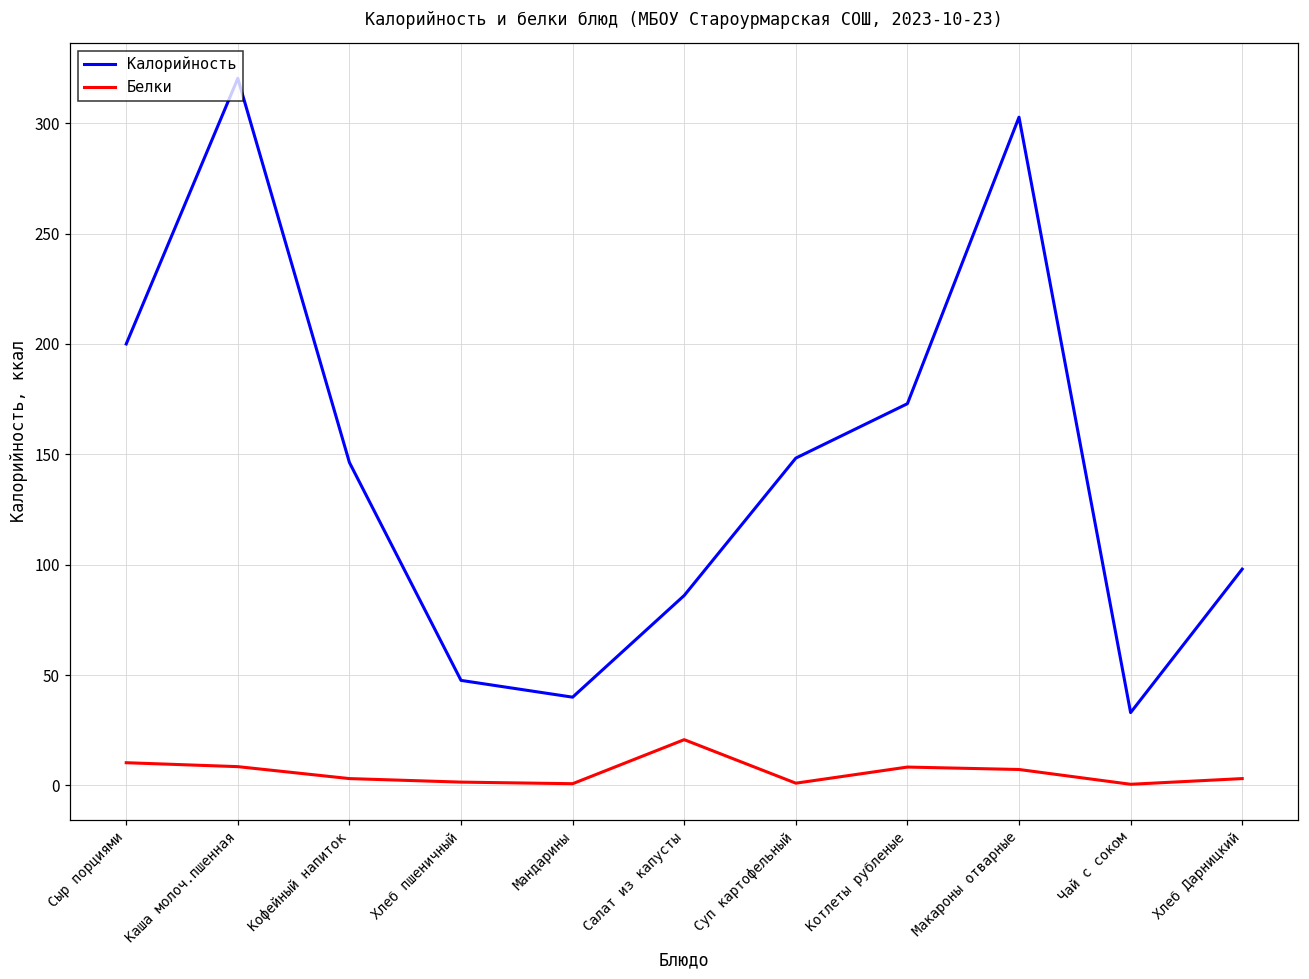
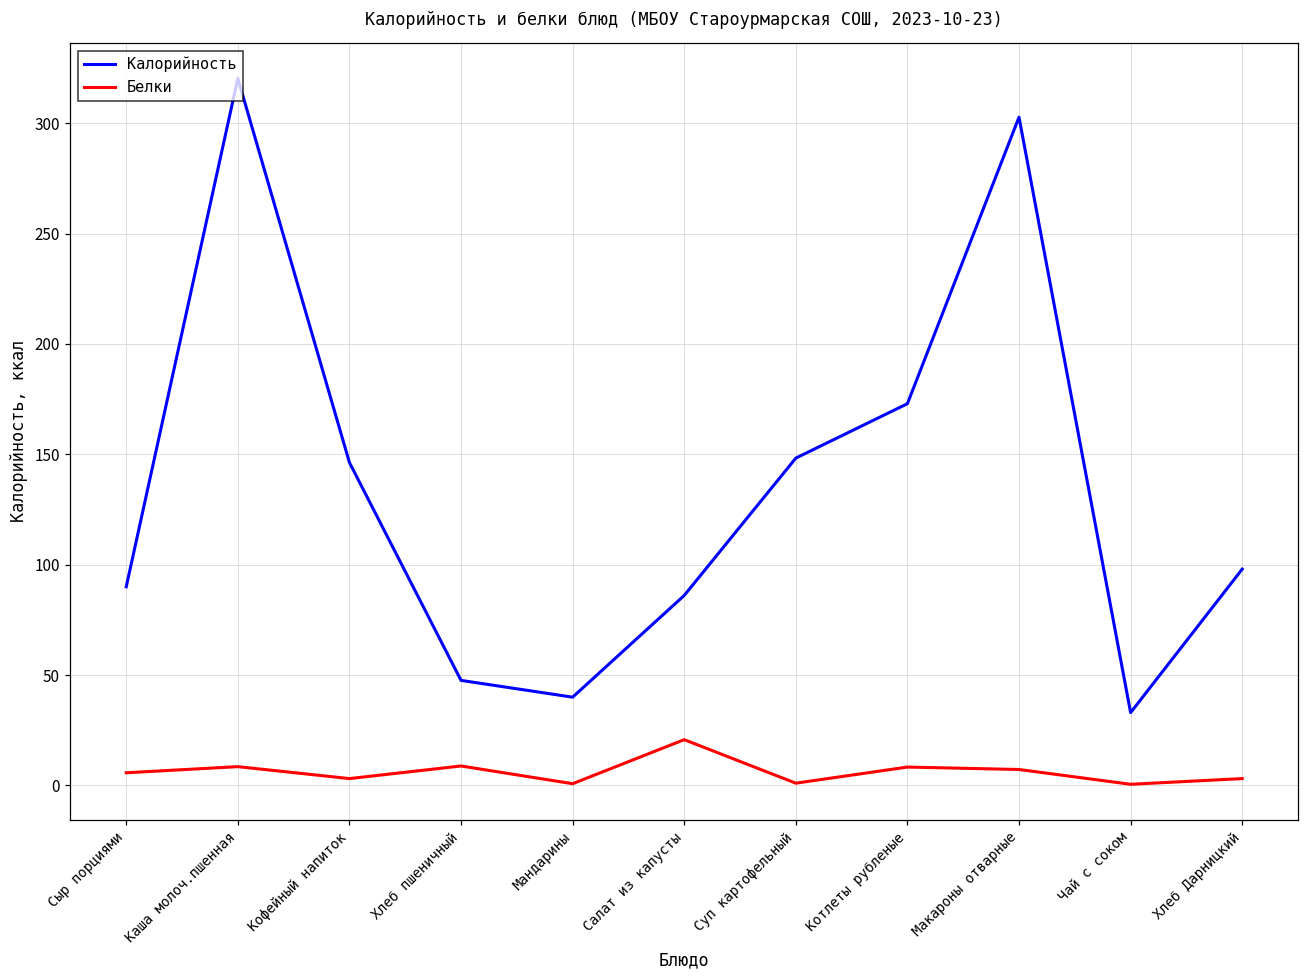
  {
    "Калорийность": {
-     "Сыр порциями": 200,
+     "Сыр порциями": 90,
      "Кофейный напиток": 146,
      "Хлеб пшеничный": 48,
      "Мандарины": 40,
      "Салат из капусты": 86,
      "Суп картофельный": 148,
      "Котлеты рубленые": 173,
      "Макароны отварные": 303,
      "Чай с соком": 33,
      "Хлеб Дарницкий": 98
    },
    "Белки": {
-     "Сыр порциями": 10,
+     "Сыр порциями": 6,
      "Каша молоч.пшенная": 9,
      "Кофейный напиток": 3,
-     "Хлеб пшеничный": 2,
+     "Хлеб пшеничный": 9,
      "Мандарины": 1,
      "Салат из капусты": 21,
      "Суп картофельный": 1,
      "Котлеты рубленые": 8,
      "Макароны отварные": 7,
      "Чай с соком": 1,
      "Хлеб Дарницкий": 3
    }
  }
